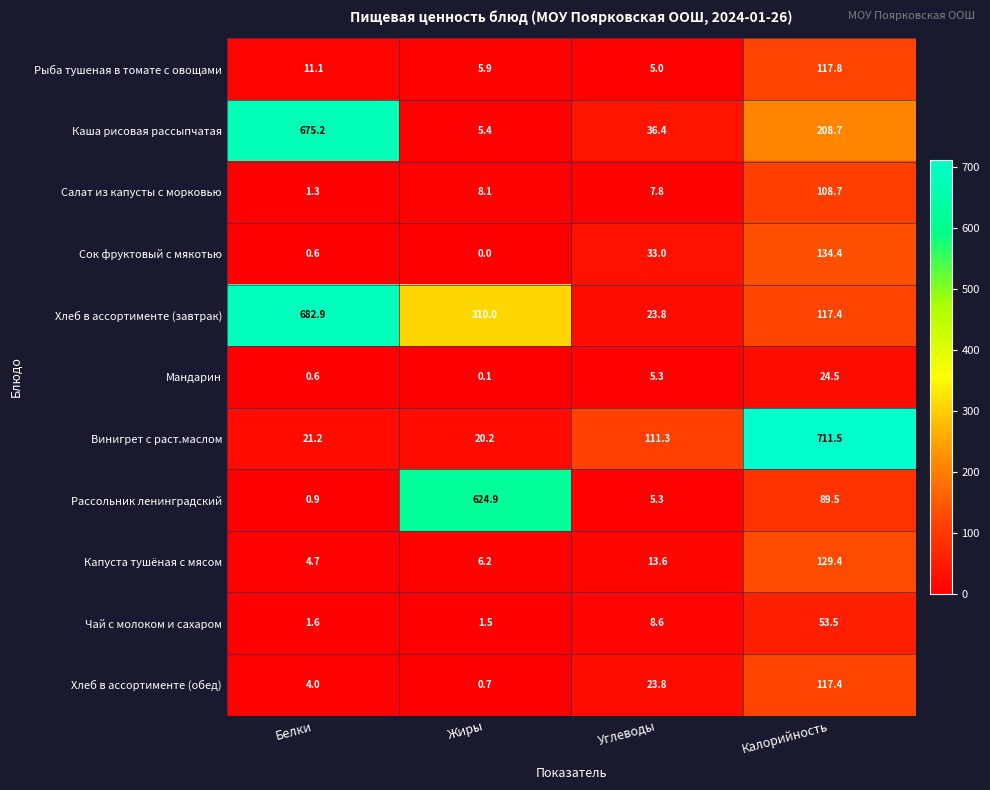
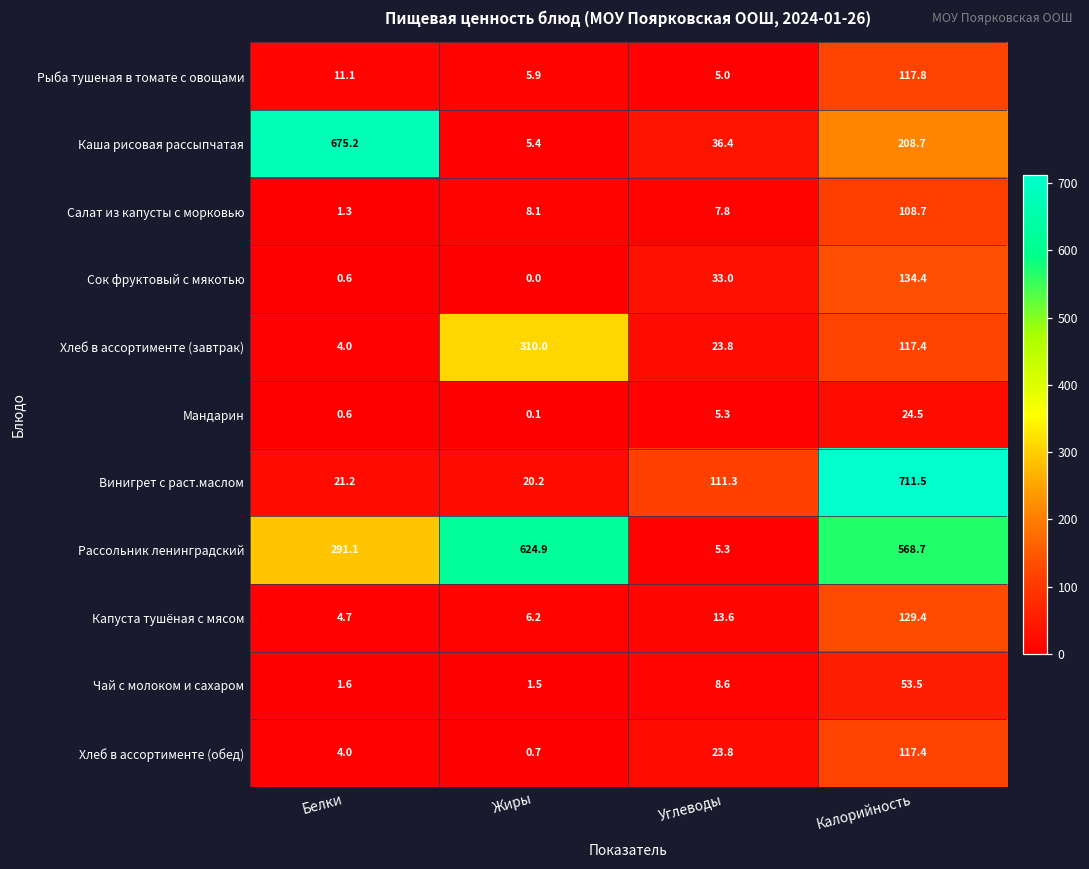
  {
    "Рыба тушеная в томате с овощами": {
      "Белки": 11.1,
      "Жиры": 5.9,
      "Углеводы": 5.0,
      "Калорийность": 117.8
    },
    "Каша рисовая рассыпчатая": {
      "Белки": 675.2,
      "Жиры": 5.4,
      "Углеводы": 36.4,
      "Калорийность": 208.7
    },
    "Салат из капусты с морковью": {
      "Белки": 1.3,
      "Жиры": 8.1,
      "Углеводы": 7.8,
      "Калорийность": 108.7
    },
    "Сок фруктовый с мякотью": {
      "Белки": 0.6,
      "Жиры": 0.0,
      "Углеводы": 33.0,
      "Калорийность": 134.4
    },
    "Хлеб в ассортименте (завтрак)": {
-     "Белки": 682.9,
+     "Белки": 4.0,
      "Жиры": 310.0,
      "Углеводы": 23.8,
      "Калорийность": 117.4
    },
    "Мандарин": {
      "Белки": 0.6,
      "Жиры": 0.1,
      "Углеводы": 5.3,
      "Калорийность": 24.5
    },
    "Винигрет с раст.маслом": {
      "Белки": 21.2,
      "Жиры": 20.2,
      "Углеводы": 111.3,
      "Калорийность": 711.5
    },
    "Рассольник ленинградский": {
-     "Белки": 0.9,
+     "Белки": 291.1,
      "Жиры": 624.9,
      "Углеводы": 5.3,
-     "Калорийность": 89.5
+     "Калорийность": 568.7
    },
    "Капуста тушёная с мясом": {
      "Белки": 4.7,
      "Жиры": 6.2,
      "Углеводы": 13.6,
      "Калорийность": 129.4
    },
    "Чай с молоком и сахаром": {
      "Белки": 1.6,
      "Жиры": 1.5,
      "Углеводы": 8.6,
      "Калорийность": 53.5
    },
    "Хлеб в ассортименте (обед)": {
      "Белки": 4.0,
      "Жиры": 0.7,
      "Углеводы": 23.8,
      "Калорийность": 117.4
    }
  }
